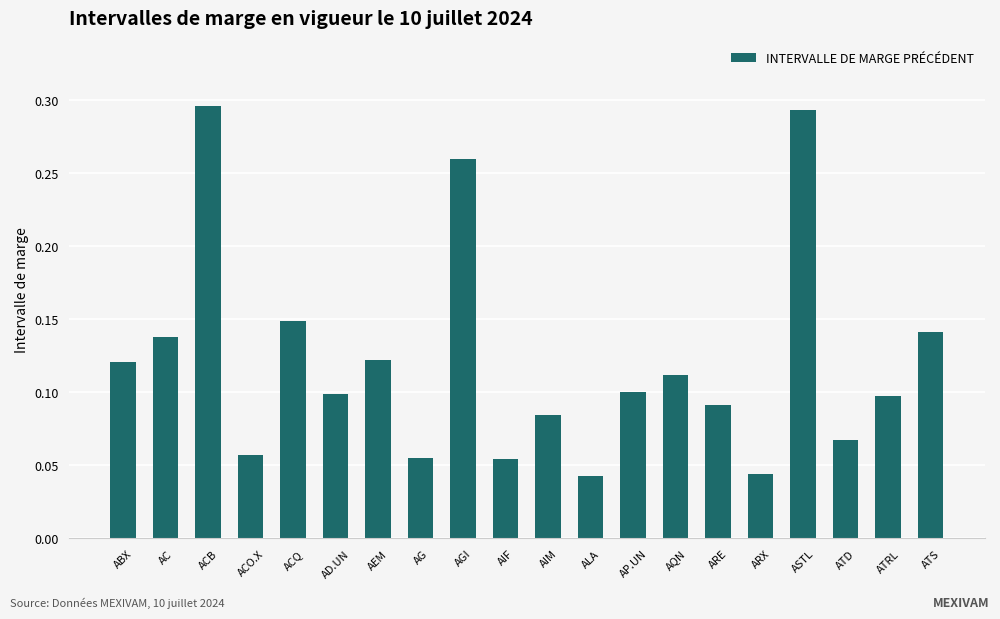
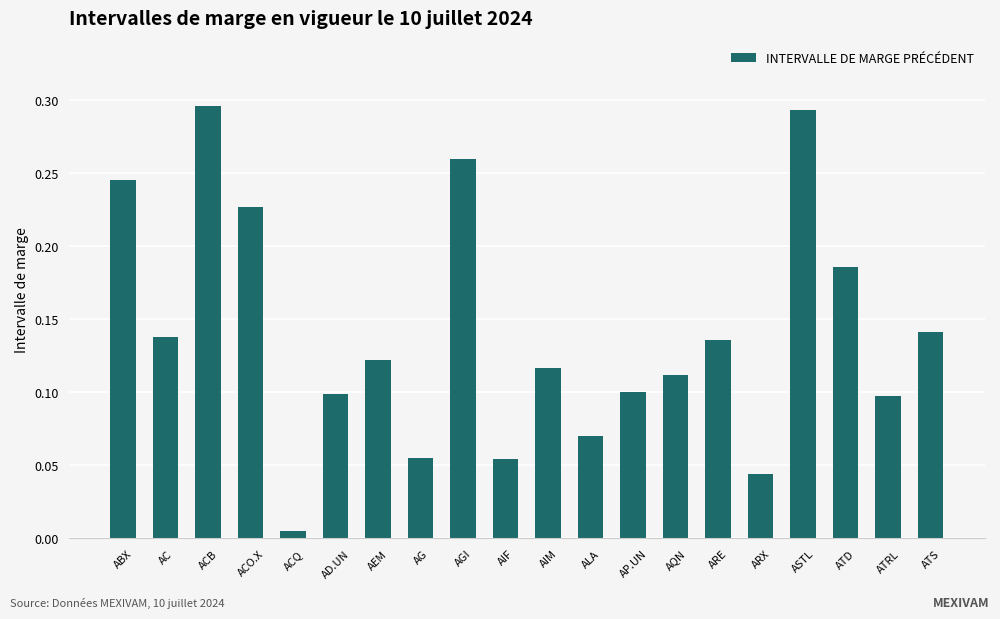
  {
-   "ABX": 0.121,
+   "ABX": 0.245,
    "AC": 0.138,
    "ACB": 0.296,
-   "ACO.X": 0.057,
-   "ACQ": 0.149,
+   "ACO.X": 0.226,
+   "ACQ": 0.005,
    "AD.UN": 0.098,
    "AEM": 0.122,
    "AG": 0.055,
    "AGI": 0.259,
    "AIF": 0.054,
-   "AIM": 0.084,
-   "ALA": 0.043,
+   "AIM": 0.117,
+   "ALA": 0.070,
    "AP.UN": 0.100,
    "AQN": 0.112,
-   "ARE": 0.091,
+   "ARE": 0.136,
    "ARX": 0.044,
    "ASTL": 0.293,
-   "ATD": 0.067,
+   "ATD": 0.186,
    "ATRL": 0.097,
    "ATS": 0.141
  }
